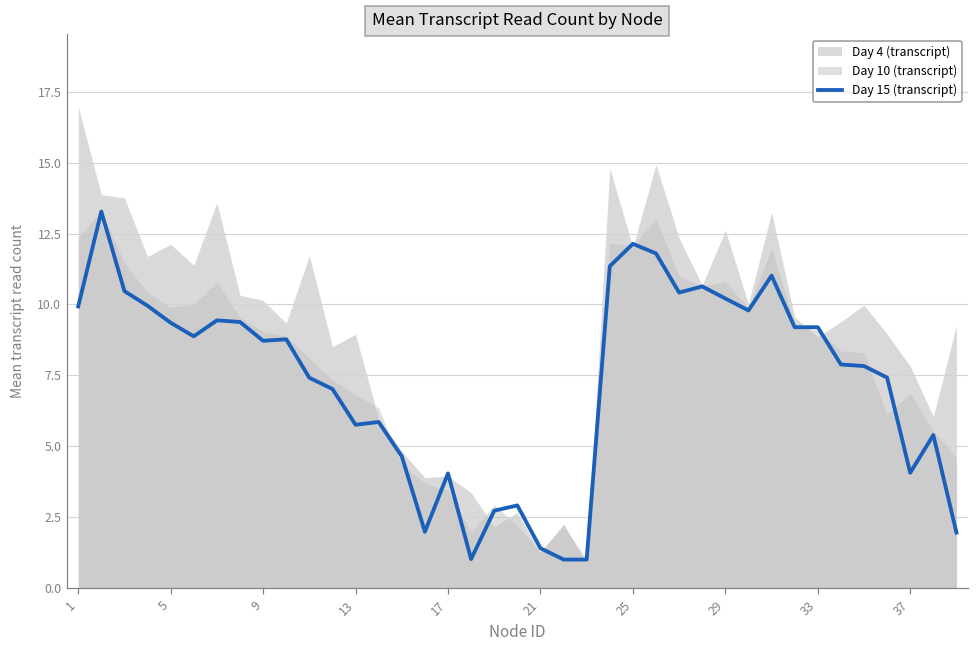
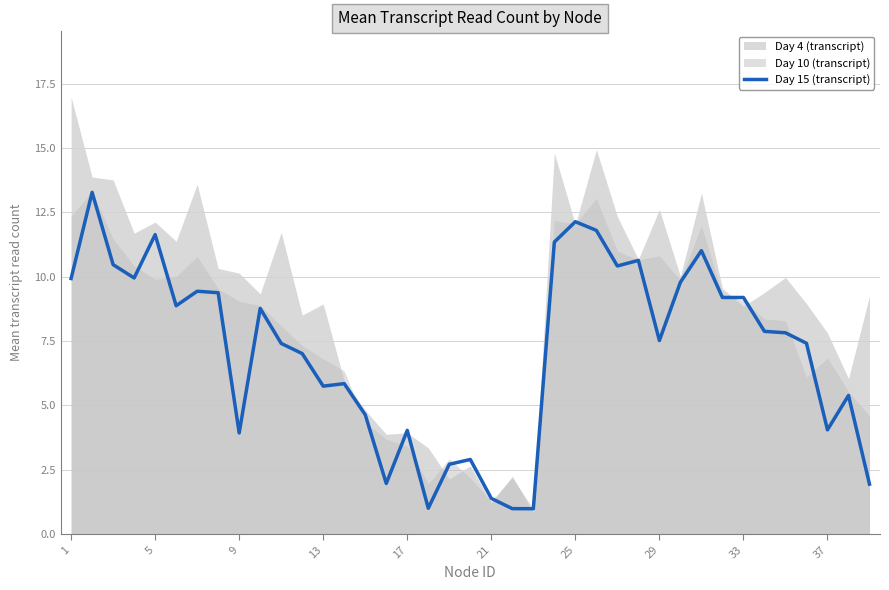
  {
    "Day 15 (transcript)": {
      "1": 9.9,
-     "5": 9.4,
-     "9": 8.7,
+     "5": 11.6,
+     "9": 3.9,
      "13": 5.7,
      "21": 1.4,
-     "29": 10.2,
+     "29": 7.5,
      "33": 9.2,
      "37": 4.1
    }
  }
